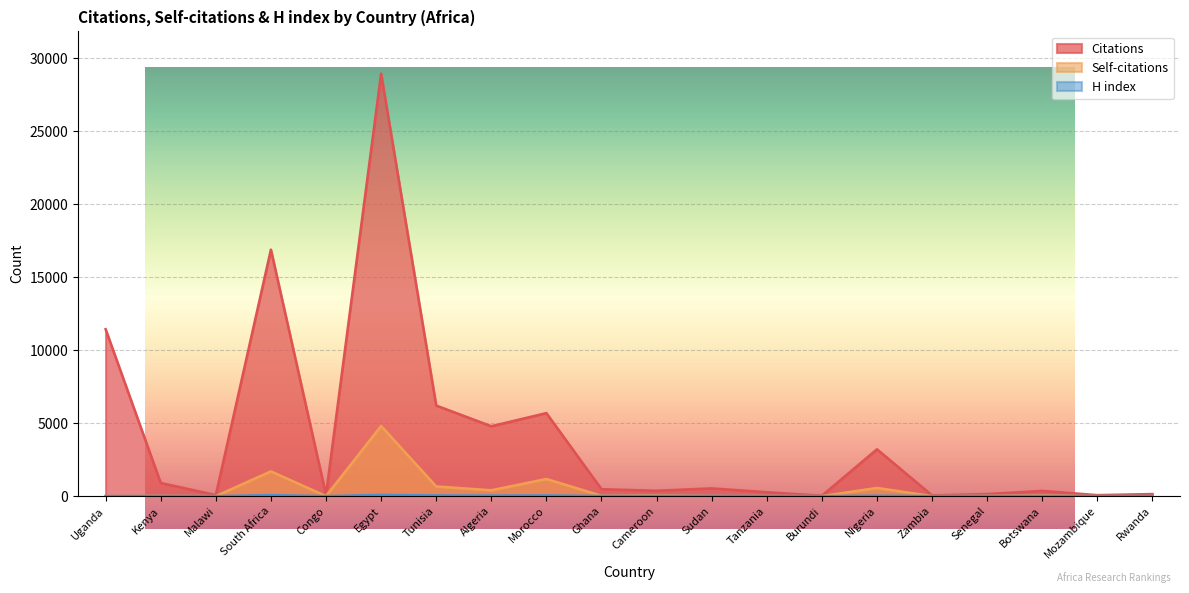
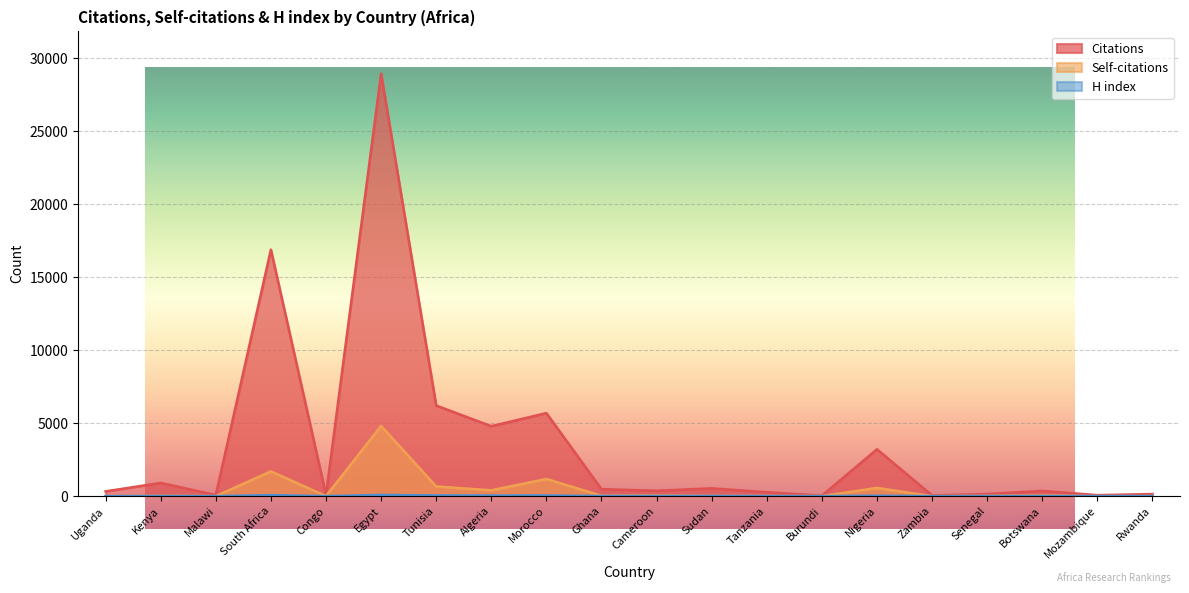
  {
    "Citations": {
-     "Uganda": 11400
+     "Uganda": 300
    }
  }
